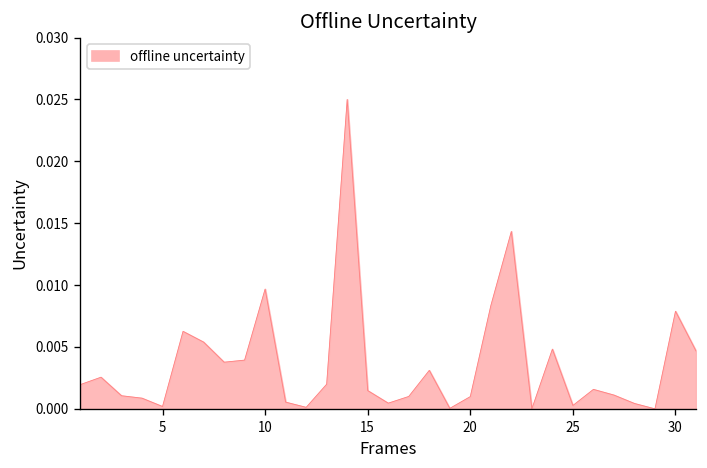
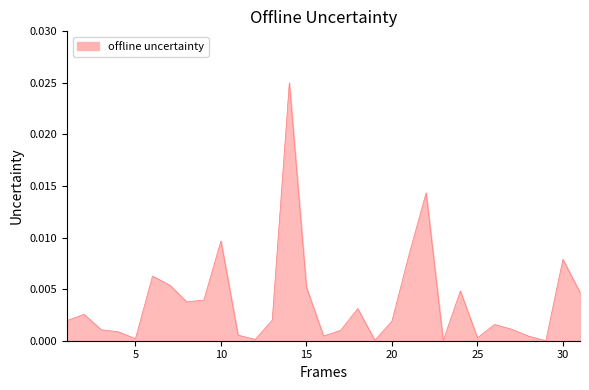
  {
    "5": 0.0002,
    "10": 0.0097,
-   "15": 0.0015,
-   "20": 0.0010,
+   "15": 0.0052,
+   "20": 0.0019,
    "25": 0.0003,
    "30": 0.0079
  }
